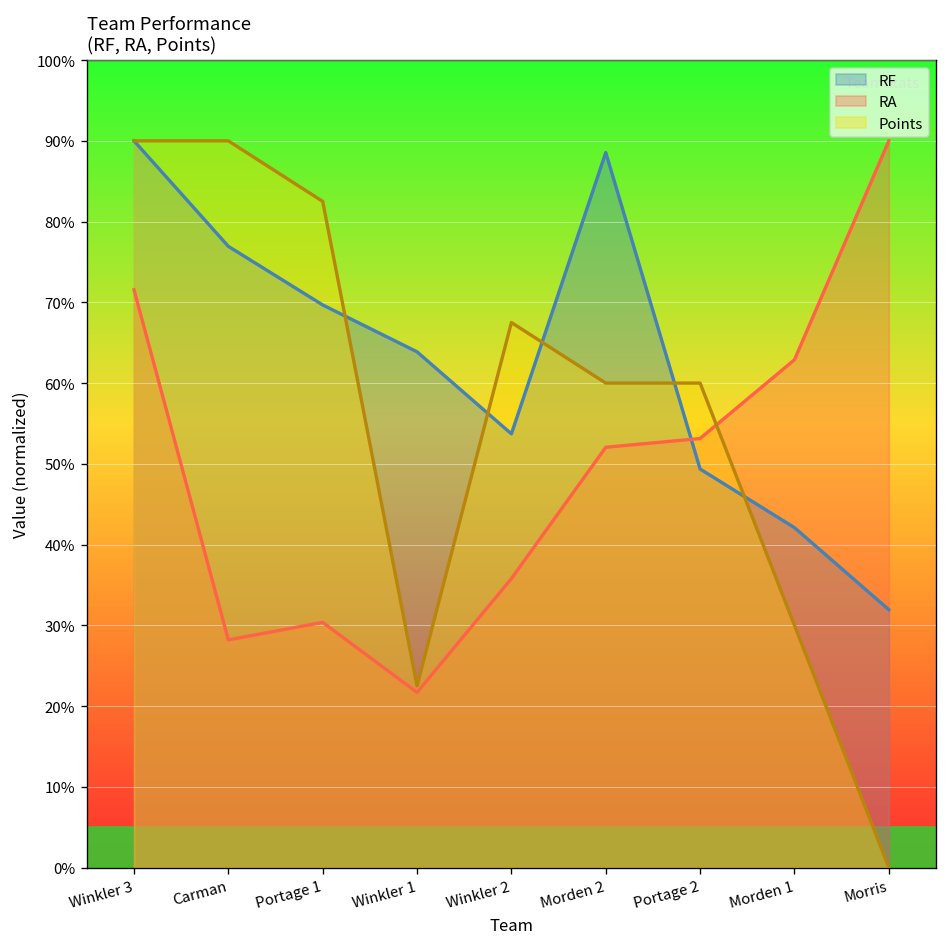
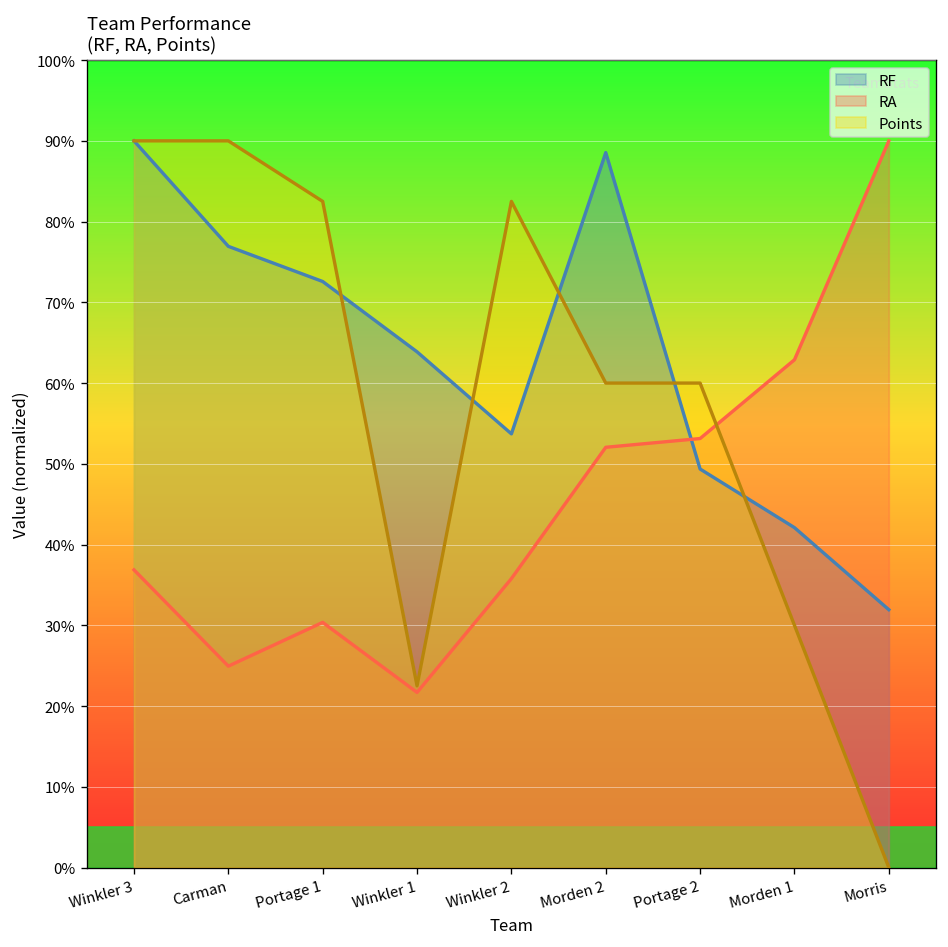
  {
    "RF": {
      "Carman": "77%",
-     "Portage 1": "70%",
+     "Portage 1": "73%",
      "Winkler 1": "64%",
      "Winkler 2": "54%",
      "Morden 2": "89%",
      "Portage 2": "49%",
      "Morden 1": "42%",
      "Morris": "32%"
    },
    "RA": {
-     "Winkler 3": "72%",
-     "Carman": "28%",
+     "Winkler 3": "37%",
+     "Carman": "25%",
      "Portage 1": "30%",
      "Winkler 1": "22%",
      "Winkler 2": "36%",
      "Morden 2": "52%",
      "Portage 2": "53%",
      "Morden 1": "63%"
    },
    "Points": {
      "Carman": "90%",
      "Portage 1": "83%",
      "Winkler 1": "23%",
-     "Winkler 2": "68%",
+     "Winkler 2": "83%",
      "Morden 2": "60%",
      "Portage 2": "60%",
      "Morden 1": "30%"
    }
  }
